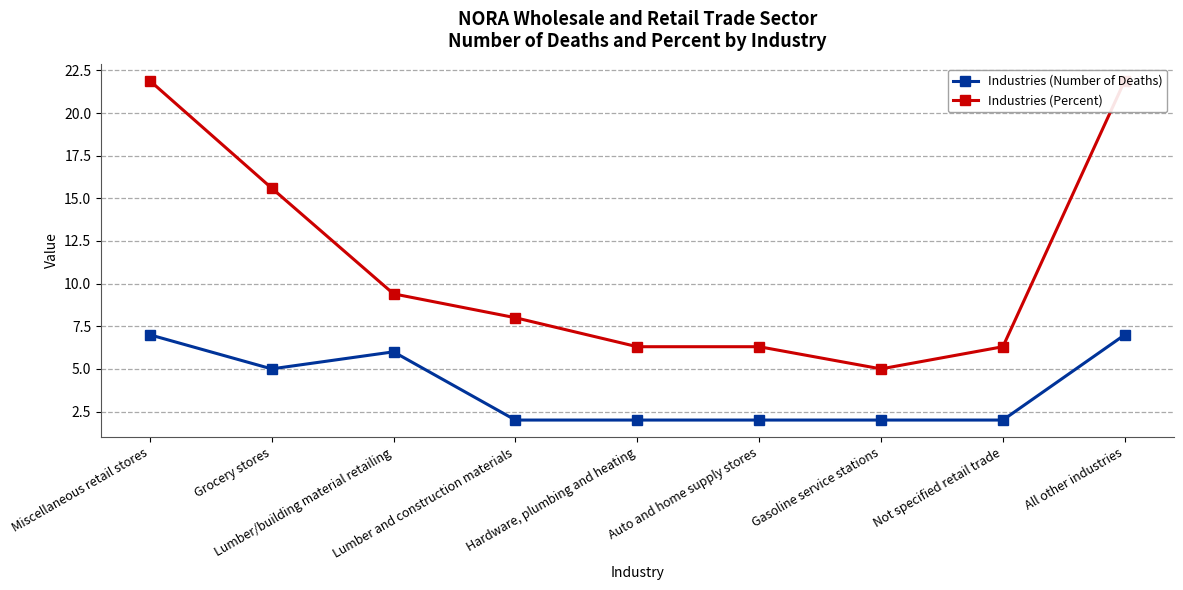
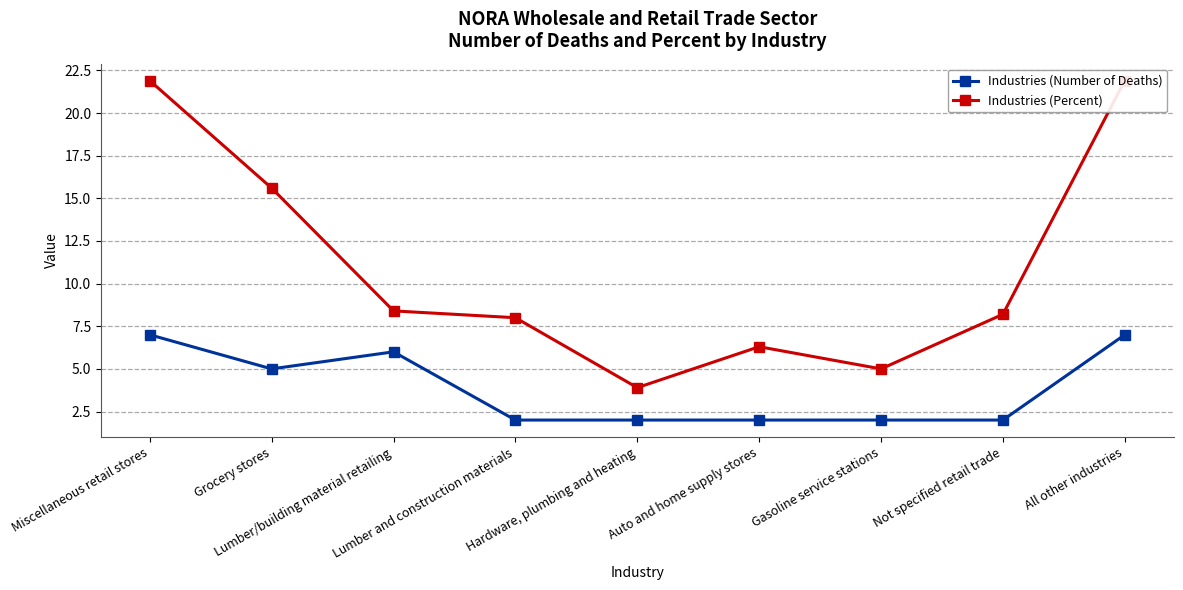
  {
    "Industries (Number of Deaths)": {
      "Miscellaneous retail stores": 7.0,
      "Grocery stores": 5.0,
      "Lumber/building material retailing": 6.0,
      "Lumber and construction materials": 2.0,
      "Hardware, plumbing and heating": 2.0,
      "Auto and home supply stores": 2.0,
      "Gasoline service stations": 2.0,
      "Not specified retail trade": 2.0,
      "All other industries": 7.0
    },
    "Industries (Percent)": {
      "Miscellaneous retail stores": 21.9,
      "Grocery stores": 15.6,
-     "Lumber/building material retailing": 9.4,
+     "Lumber/building material retailing": 8.4,
      "Lumber and construction materials": 8.0,
-     "Hardware, plumbing and heating": 6.3,
+     "Hardware, plumbing and heating": 3.9,
      "Auto and home supply stores": 6.3,
      "Gasoline service stations": 5.0,
-     "Not specified retail trade": 6.3
+     "Not specified retail trade": 8.2
    }
  }
